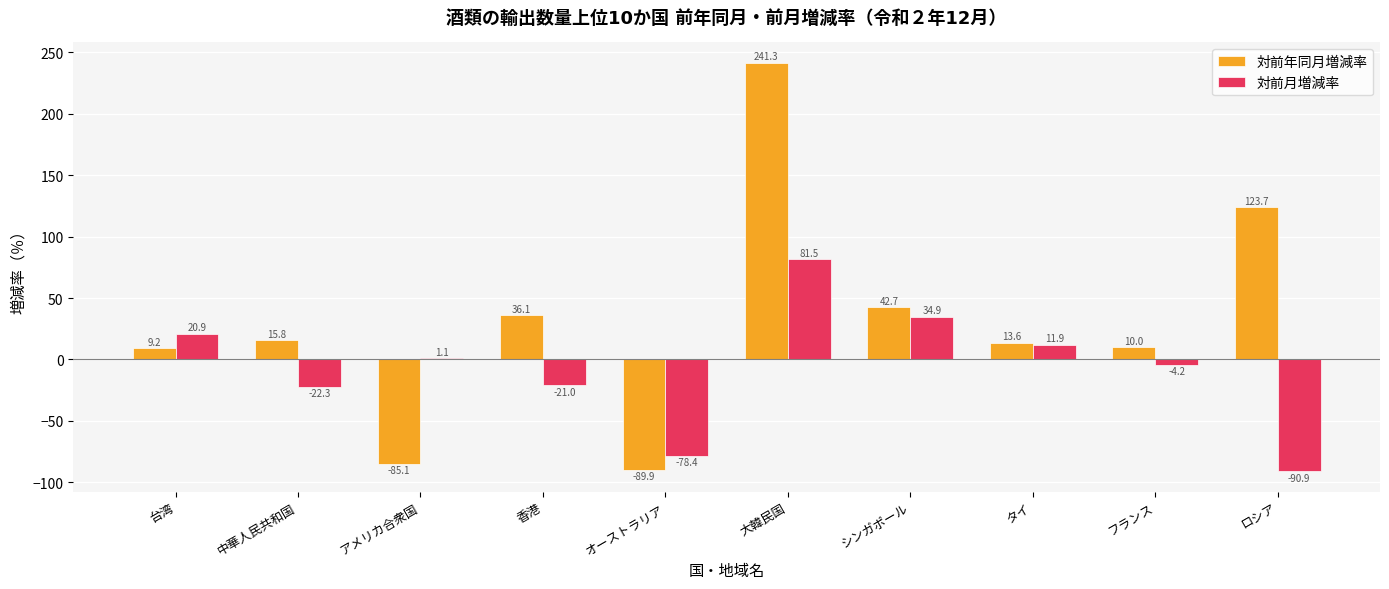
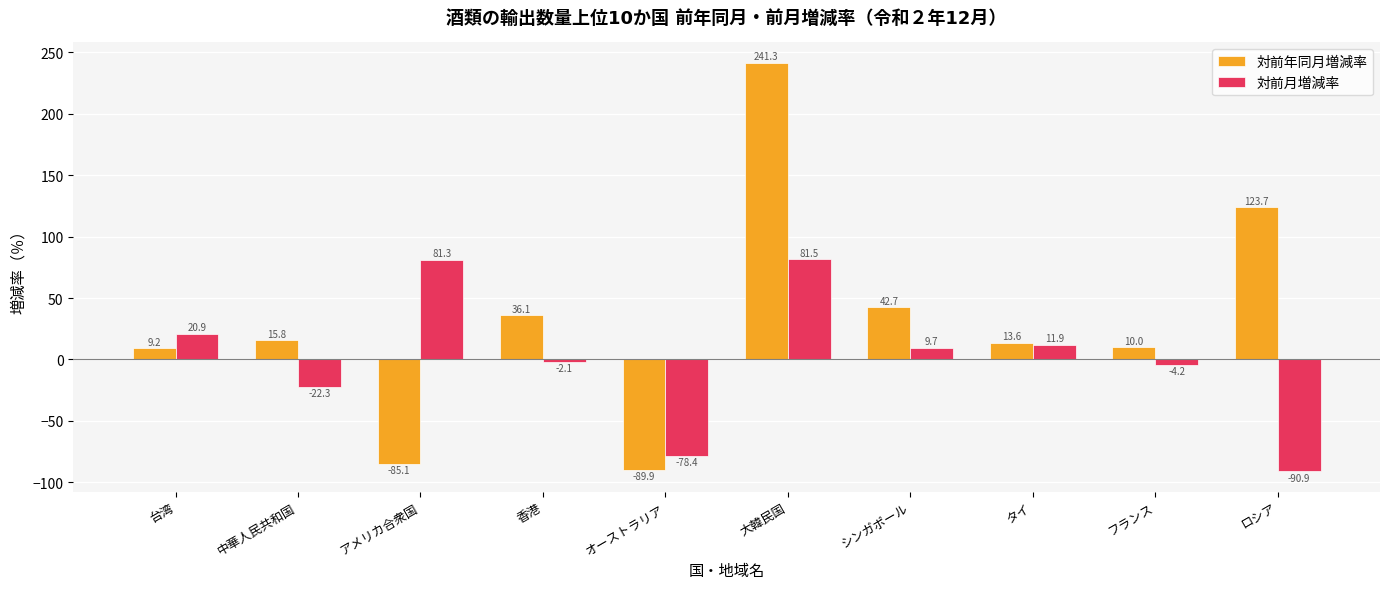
  {
    "対前年同月増減率": {
      "台湾": 9.2,
      "中華人民共和国": 15.8,
      "アメリカ合衆国": -85.1,
      "香港": 36.1,
      "オーストラリア": -89.9,
      "大韓民国": 241.3,
      "シンガポール": 42.7,
      "タイ": 13.6,
      "フランス": 10.0,
      "ロシア": 123.7
    },
    "対前月増減率": {
      "台湾": 20.9,
      "中華人民共和国": -22.3,
-     "アメリカ合衆国": 1.1,
-     "香港": -21.0,
+     "アメリカ合衆国": 81.3,
+     "香港": -2.1,
      "オーストラリア": -78.4,
      "大韓民国": 81.5,
-     "シンガポール": 34.9,
+     "シンガポール": 9.7,
      "タイ": 11.9,
      "フランス": -4.2,
      "ロシア": -90.9
    }
  }
